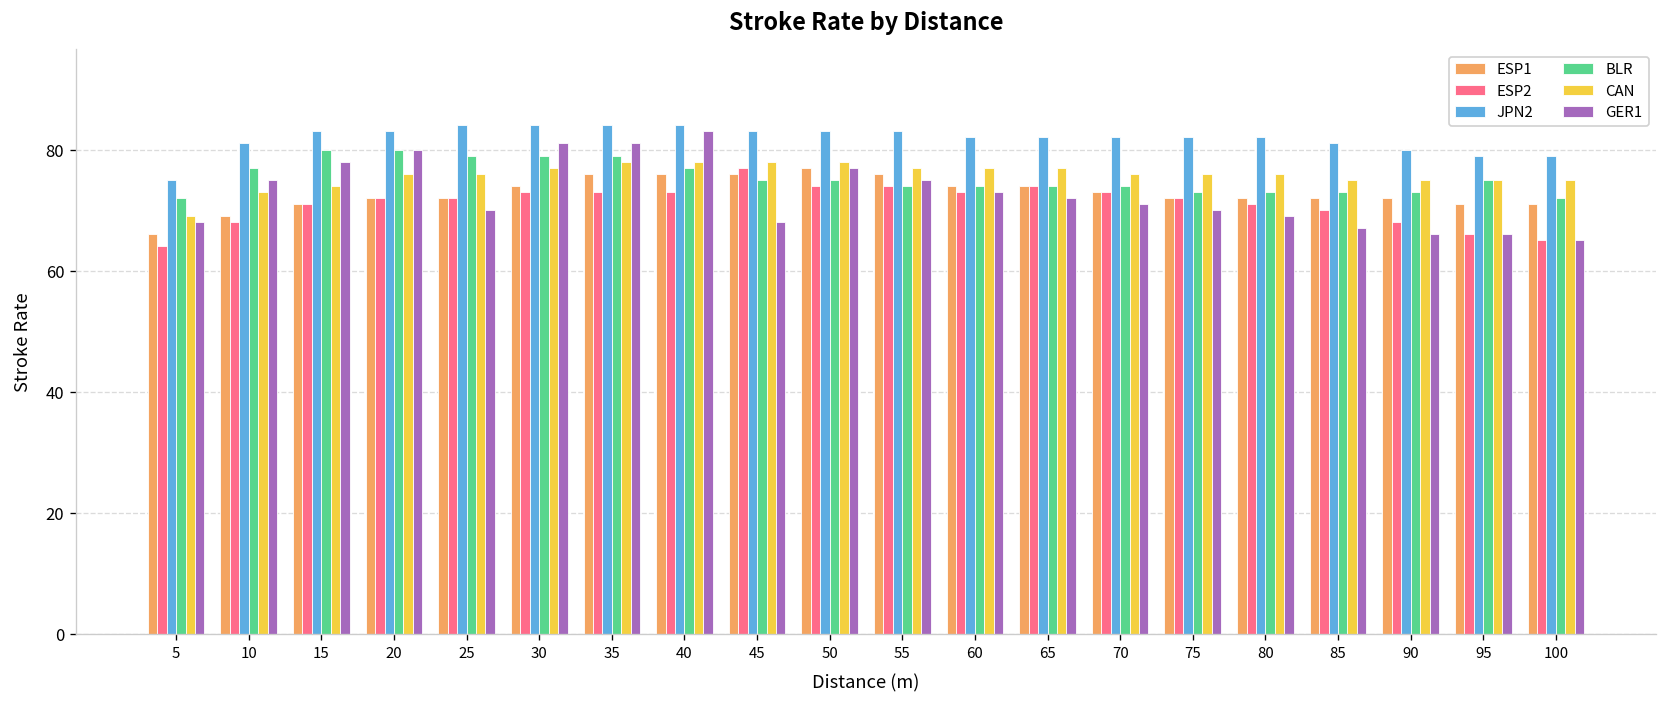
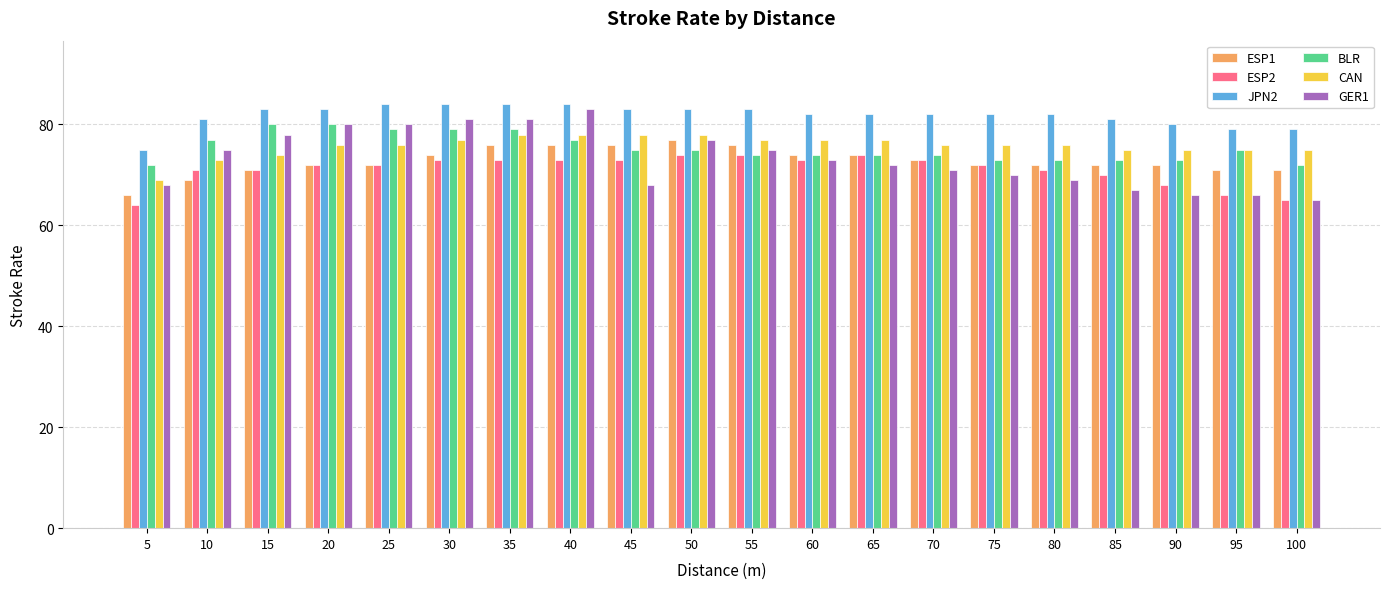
  {
    "ESP2": {
      "5": 64,
-     "10": 68,
+     "10": 71,
      "15": 71,
      "20": 72,
      "25": 72,
      "30": 73,
      "35": 73,
      "40": 73,
-     "45": 77,
+     "45": 73,
      "50": 74,
      "55": 74,
      "60": 73,
      "65": 74,
      "70": 73,
      "75": 72,
      "80": 71,
      "85": 70,
      "90": 68,
      "95": 66,
      "100": 65
    },
    "JPN2": {
      "5": 75,
      "10": 81,
      "15": 83,
      "20": 83,
      "25": 84,
      "30": 84,
      "35": 84,
      "40": 84,
      "45": 83,
      "50": 83,
      "55": 83,
      "60": 82,
      "65": 82,
      "70": 82,
      "75": 82,
      "80": 82,
      "85": 81,
      "90": 80,
      "95": 79,
      "100": 79
    },
    "BLR": {
      "5": 72,
      "10": 77,
      "15": 80,
      "20": 80,
      "25": 79,
      "30": 79,
      "35": 79,
      "40": 77,
      "45": 75,
      "50": 75,
      "55": 74,
      "60": 74,
      "65": 74,
      "70": 74,
      "75": 73,
      "80": 73,
      "85": 73,
      "90": 73,
      "95": 75,
      "100": 72
    },
    "GER1": {
      "5": 68,
      "10": 75,
      "15": 78,
      "20": 80,
-     "25": 70,
+     "25": 80,
      "30": 81,
      "35": 81,
      "40": 83,
      "45": 68,
      "50": 77,
      "55": 75,
      "60": 73,
      "65": 72,
      "70": 71,
      "75": 70,
      "80": 69,
      "85": 67,
      "90": 66,
      "95": 66,
      "100": 65
    }
  }
